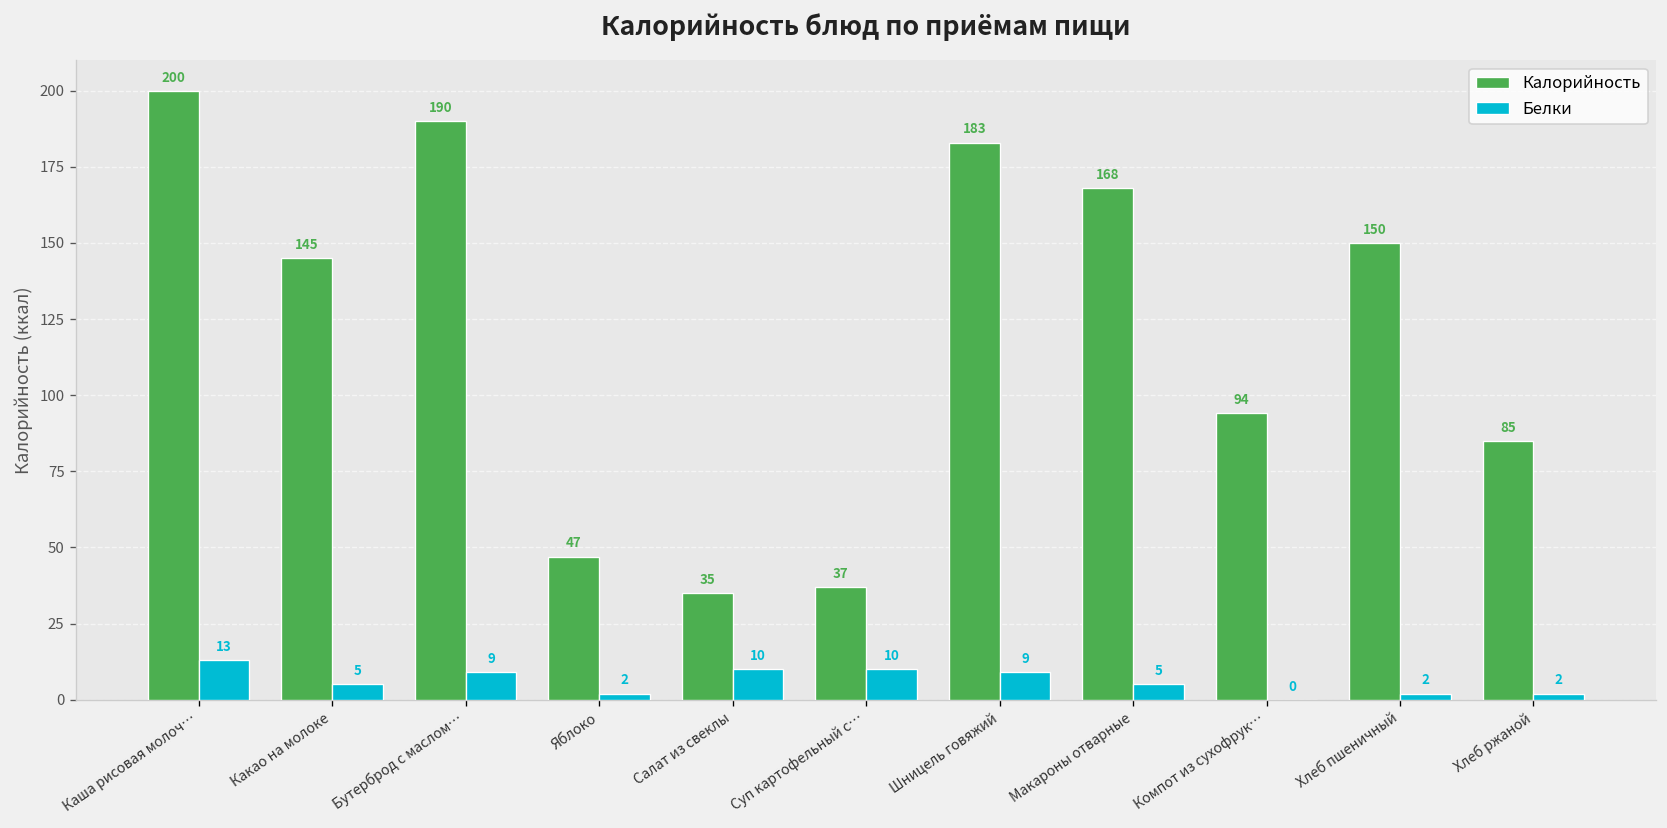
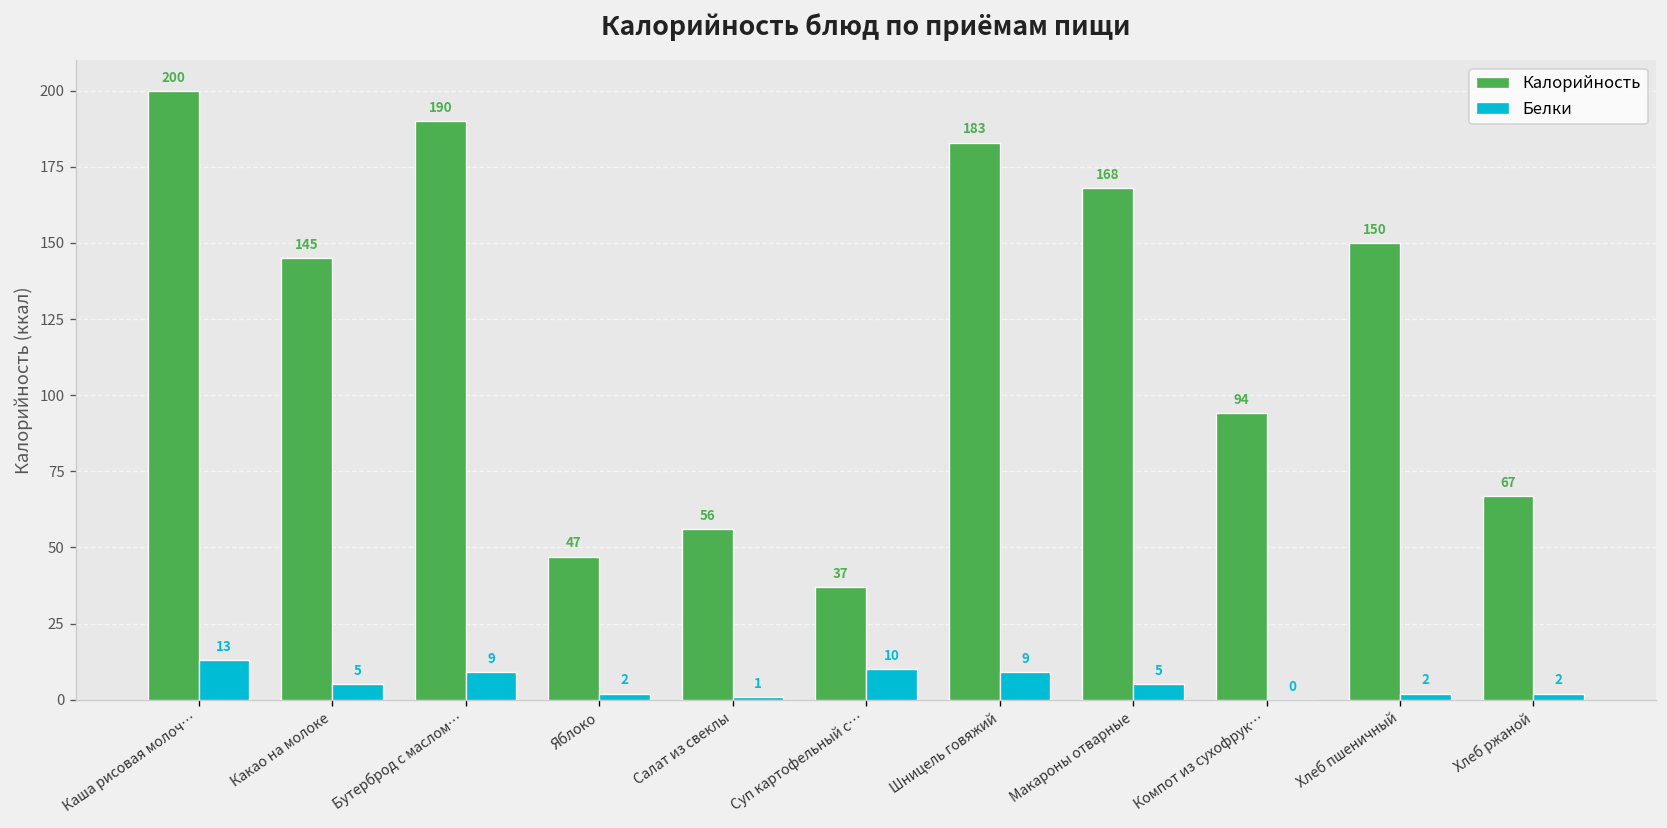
  {
    "Калорийность": {
      "Каша рисовая молоч…": 200,
      "Какао на молоке": 145,
      "Бутерброд с маслом…": 190,
      "Яблоко": 47,
-     "Салат из свеклы": 35,
+     "Салат из свеклы": 56,
      "Суп картофельный с…": 37,
      "Шницель говяжий": 183,
      "Макароны отварные": 168,
      "Компот из сухофрук…": 94,
      "Хлеб пшеничный": 150,
-     "Хлеб ржаной": 85
+     "Хлеб ржаной": 67
    },
    "Белки": {
      "Каша рисовая молоч…": 13,
      "Какао на молоке": 5,
      "Бутерброд с маслом…": 9,
      "Яблоко": 2,
-     "Салат из свеклы": 10,
+     "Салат из свеклы": 1,
      "Суп картофельный с…": 10,
      "Шницель говяжий": 9,
      "Макароны отварные": 5,
      "Компот из сухофрук…": 0,
      "Хлеб пшеничный": 2,
      "Хлеб ржаной": 2
    }
  }
